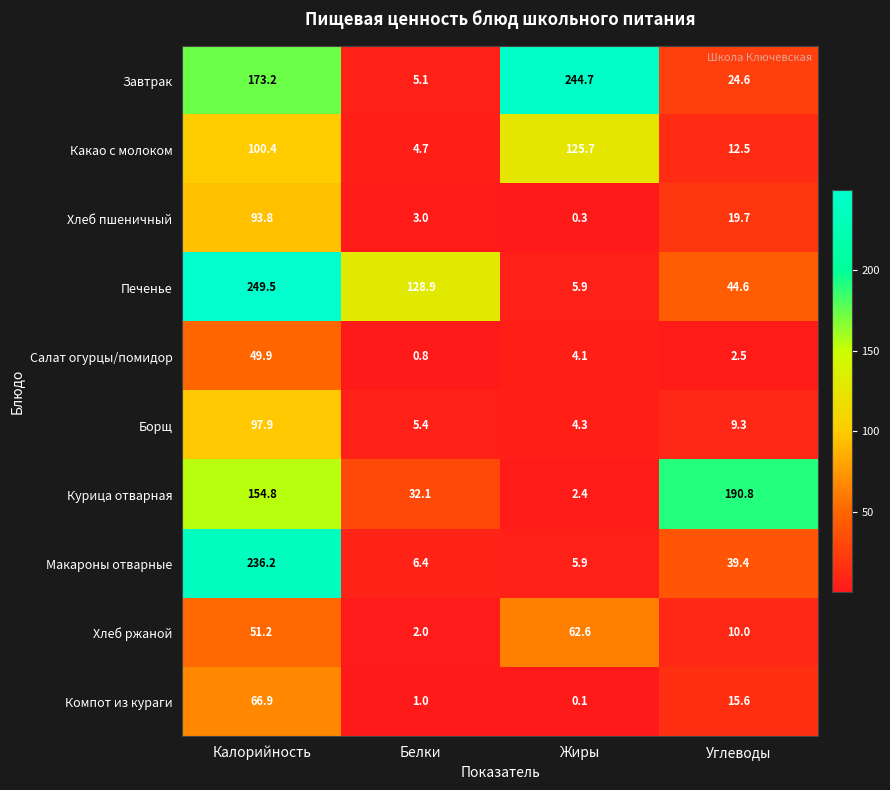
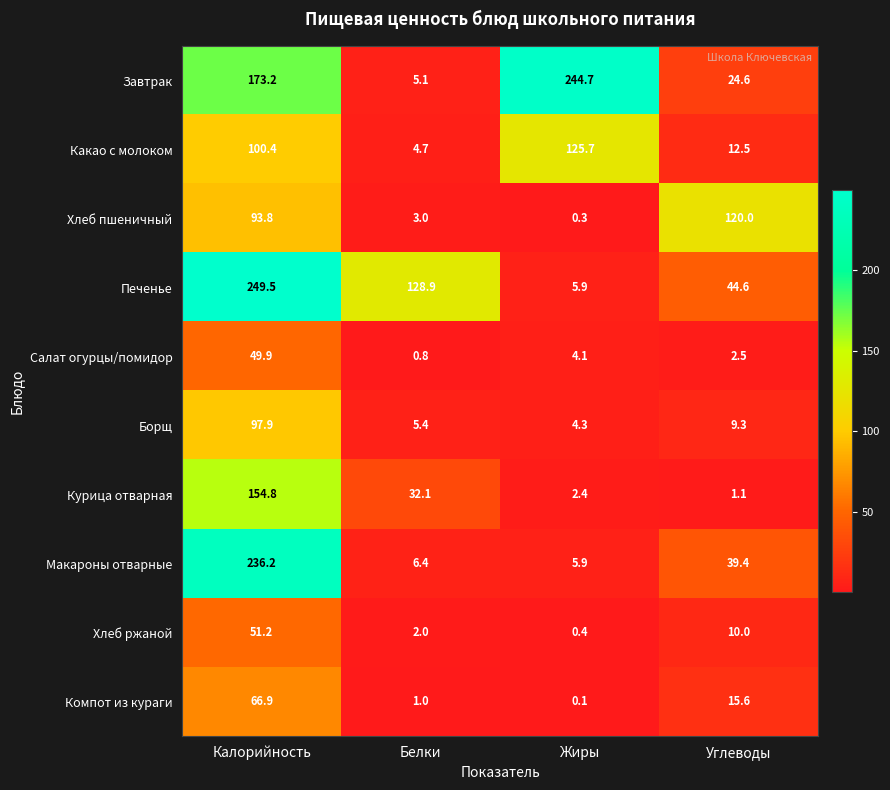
  {
    "Завтрак": {
      "Калорийность": 173.2,
      "Белки": 5.1,
      "Жиры": 244.7
    },
    "Какао с молоком": {
      "Калорийность": 100.4,
      "Белки": 4.7,
      "Жиры": 125.7,
      "Углеводы": 12.5
    },
    "Хлеб пшеничный": {
      "Калорийность": 93.8,
      "Белки": 3.0,
      "Жиры": 0.3,
-     "Углеводы": 19.7
+     "Углеводы": 120.0
    },
    "Печенье": {
      "Калорийность": 249.5,
      "Белки": 128.9,
      "Жиры": 5.9,
      "Углеводы": 44.6
    },
    "Салат огурцы/помидор": {
      "Калорийность": 49.9,
      "Белки": 0.8,
      "Жиры": 4.1,
      "Углеводы": 2.5
    },
    "Борщ": {
      "Калорийность": 97.9,
      "Белки": 5.4,
      "Жиры": 4.3,
      "Углеводы": 9.3
    },
    "Курица отварная": {
      "Калорийность": 154.8,
      "Белки": 32.1,
      "Жиры": 2.4,
-     "Углеводы": 190.8
+     "Углеводы": 1.1
    },
    "Макароны отварные": {
      "Калорийность": 236.2,
      "Белки": 6.4,
      "Жиры": 5.9,
      "Углеводы": 39.4
    },
    "Хлеб ржаной": {
      "Калорийность": 51.2,
      "Белки": 2.0,
-     "Жиры": 62.6,
+     "Жиры": 0.4,
      "Углеводы": 10.0
    },
    "Компот из кураги": {
      "Калорийность": 66.9,
      "Белки": 1.0,
      "Жиры": 0.1,
      "Углеводы": 15.6
    }
  }
